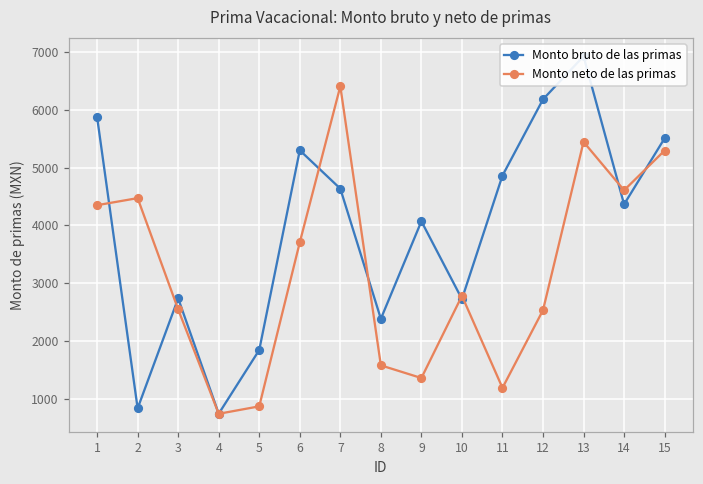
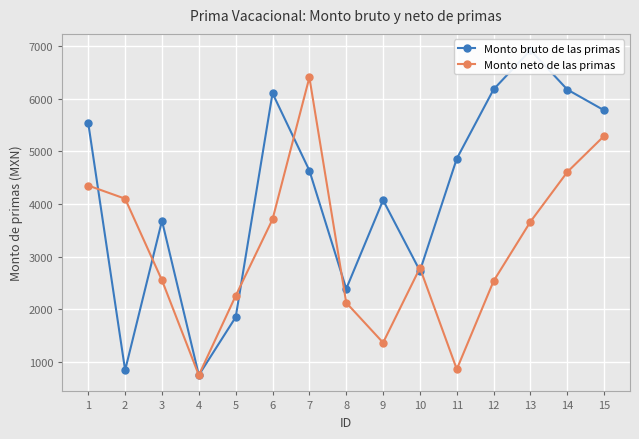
  {
    "Monto bruto de las primas": {
-     "1": 5900,
+     "1": 5500,
      "2": 800,
-     "3": 2700,
+     "3": 3700,
      "5": 1900,
-     "6": 5300,
+     "6": 6100,
      "7": 4600,
      "8": 2400,
      "9": 4100,
      "10": 2700,
      "11": 4900,
      "12": 6200,
-     "14": 4400,
-     "15": 5500
+     "14": 6200,
+     "15": 5800
    },
    "Monto neto de las primas": {
      "1": 4400,
-     "2": 4500,
+     "2": 4100,
      "3": 2600,
-     "5": 900,
+     "5": 2300,
      "6": 3700,
      "7": 6400,
-     "8": 1600,
+     "8": 2100,
      "9": 1400,
      "10": 2800,
-     "11": 1200,
+     "11": 900,
      "12": 2500,
-     "13": 5400,
+     "13": 3700,
      "14": 4600,
      "15": 5300
    }
  }
